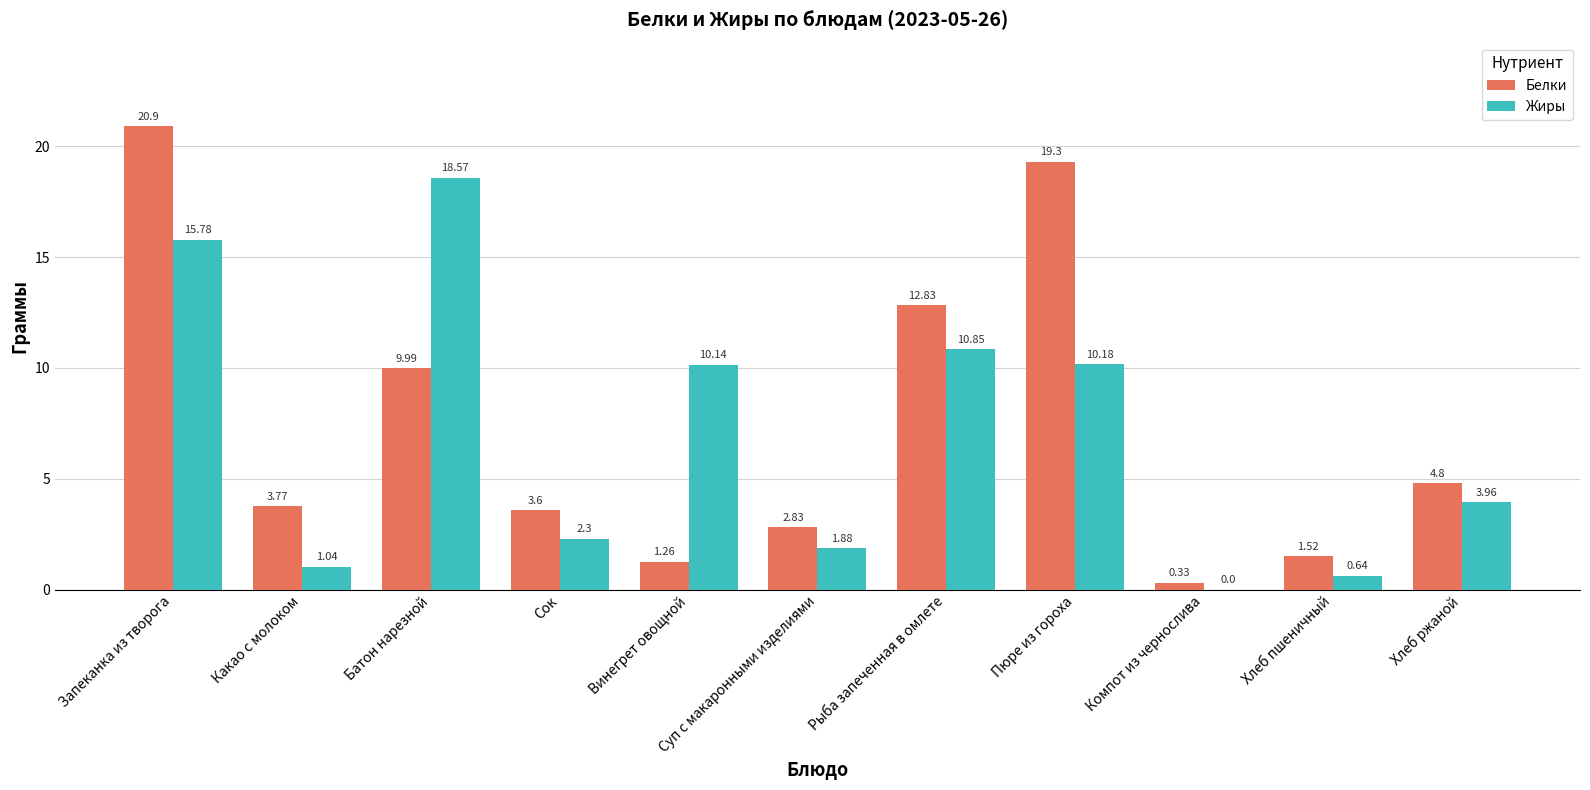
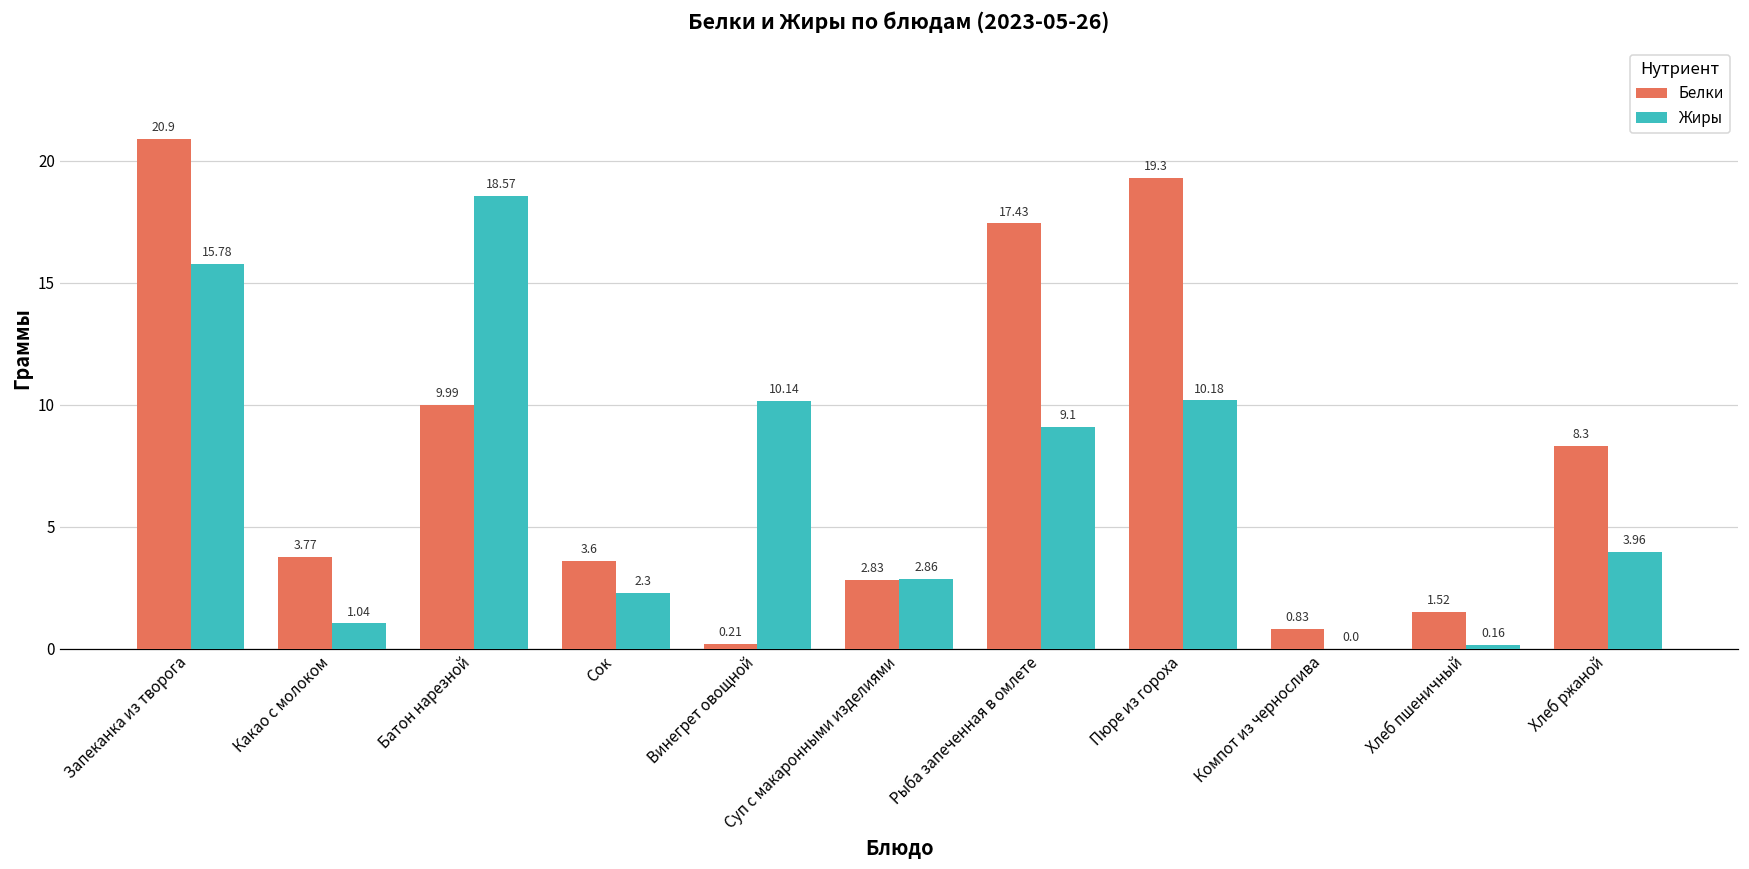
  {
    "Белки": {
      "Запеканка из творога": 20.9,
      "Какао с молоком": 3.77,
      "Батон нарезной": 9.99,
      "Сок": 3.6,
-     "Винегрет овощной": 1.26,
+     "Винегрет овощной": 0.21,
      "Суп с макаронными изделиями": 2.83,
-     "Рыба запеченная в омлете": 12.83,
+     "Рыба запеченная в омлете": 17.43,
      "Пюре из гороха": 19.3,
-     "Компот из чернослива": 0.33,
+     "Компот из чернослива": 0.83,
      "Хлеб пшеничный": 1.52,
-     "Хлеб ржаной": 4.8
+     "Хлеб ржаной": 8.3
    },
    "Жиры": {
      "Запеканка из творога": 15.78,
      "Какао с молоком": 1.04,
      "Батон нарезной": 18.57,
      "Сок": 2.3,
      "Винегрет овощной": 10.14,
-     "Суп с макаронными изделиями": 1.88,
-     "Рыба запеченная в омлете": 10.85,
+     "Суп с макаронными изделиями": 2.86,
+     "Рыба запеченная в омлете": 9.1,
      "Пюре из гороха": 10.18,
      "Компот из чернослива": 0.0,
-     "Хлеб пшеничный": 0.64,
+     "Хлеб пшеничный": 0.16,
      "Хлеб ржаной": 3.96
    }
  }
